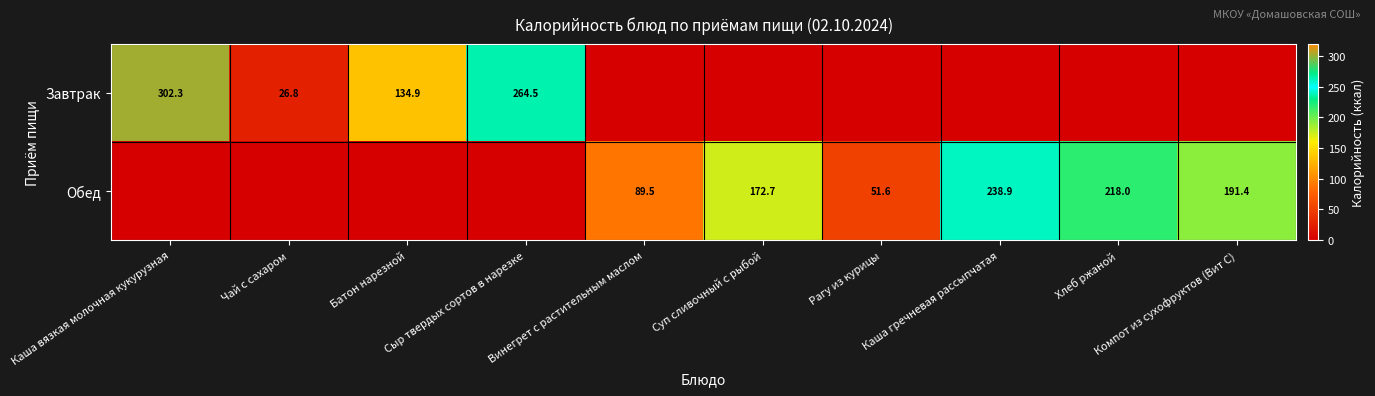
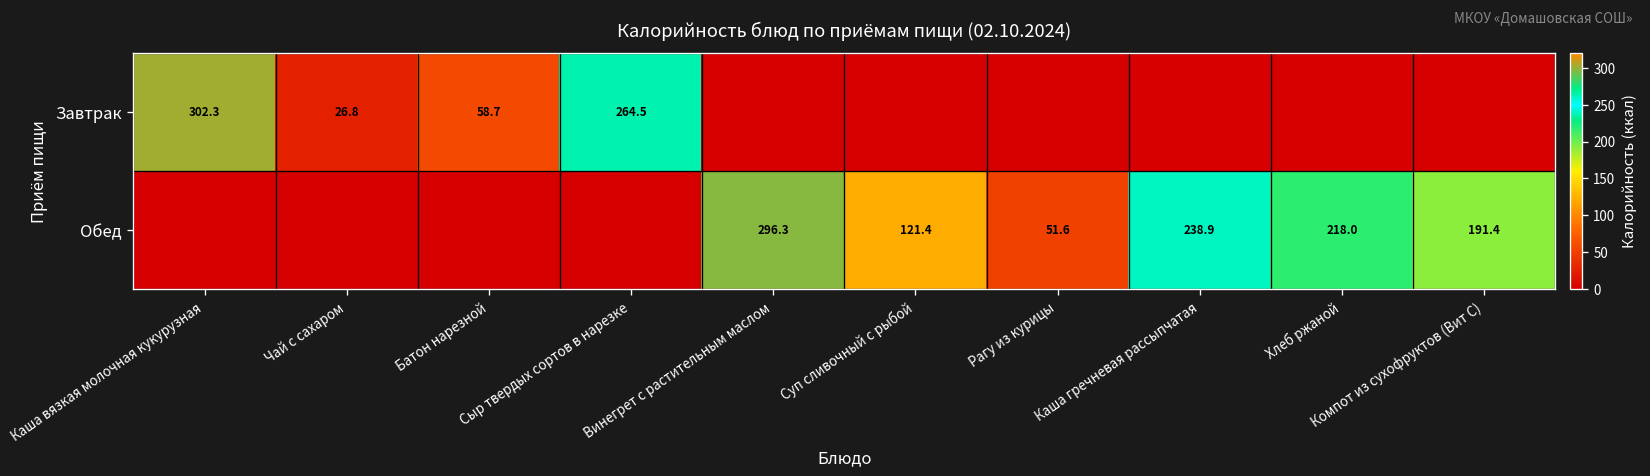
  {
    "Завтрак": {
      "Каша вязкая молочная кукурузная": 302.3,
      "Чай с сахаром": 26.8,
-     "Батон нарезной": 134.9,
+     "Батон нарезной": 58.7,
      "Сыр твердых сортов в нарезке": 264.5
    },
    "Обед": {
-     "Винегрет с растительным маслом": 89.5,
-     "Суп сливочный с рыбой": 172.7,
+     "Винегрет с растительным маслом": 296.3,
+     "Суп сливочный с рыбой": 121.4,
      "Рагу из курицы": 51.6,
      "Каша гречневая рассыпчатая": 238.9,
      "Хлеб ржаной": 218.0,
      "Компот из сухофруктов (Вит С)": 191.4
    }
  }
